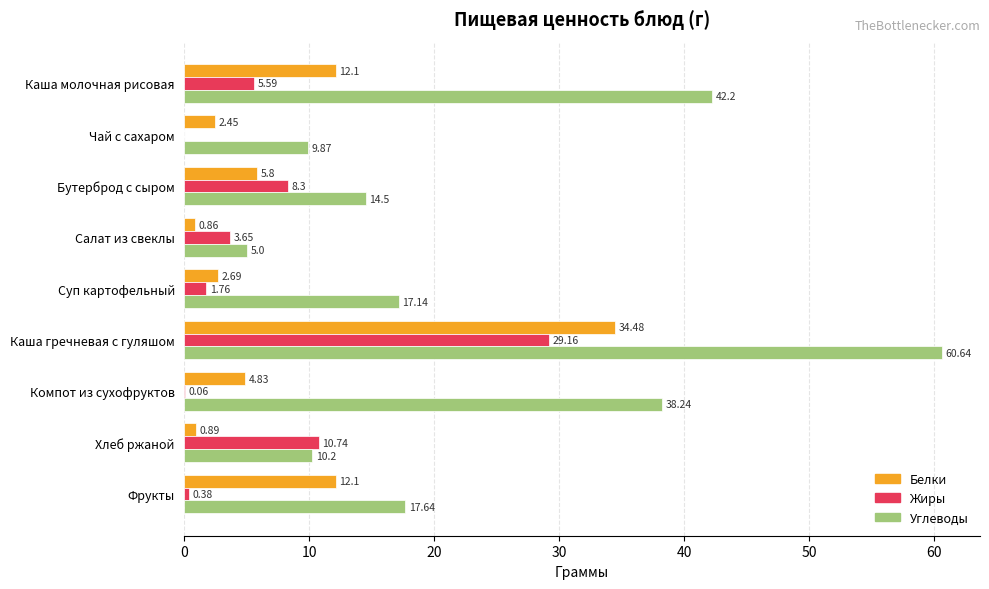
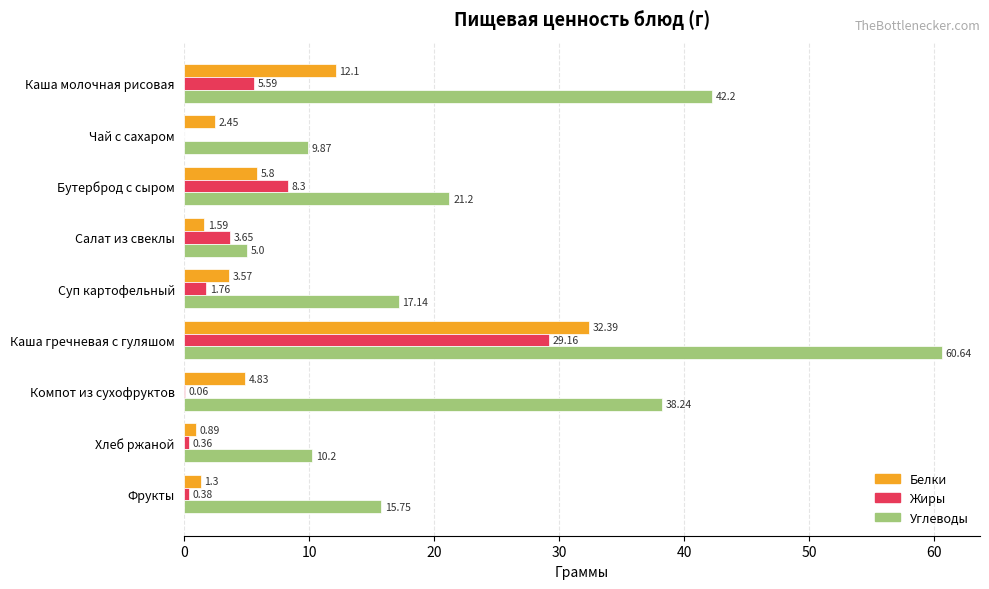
  {
    "Белки": {
      "Каша молочная рисовая": 12.1,
      "Чай с сахаром": 2.45,
      "Бутерброд с сыром": 5.8,
-     "Салат из свеклы": 0.86,
-     "Суп картофельный": 2.69,
-     "Каша гречневая с гуляшом": 34.48,
+     "Салат из свеклы": 1.59,
+     "Суп картофельный": 3.57,
+     "Каша гречневая с гуляшом": 32.39,
      "Компот из сухофруктов": 4.83,
      "Хлеб ржаной": 0.89,
-     "Фрукты": 12.1
+     "Фрукты": 1.3
    },
    "Жиры": {
      "Каша молочная рисовая": 5.59,
      "Бутерброд с сыром": 8.3,
      "Салат из свеклы": 3.65,
      "Суп картофельный": 1.76,
      "Каша гречневая с гуляшом": 29.16,
      "Компот из сухофруктов": 0.06,
-     "Хлеб ржаной": 10.74,
+     "Хлеб ржаной": 0.36,
      "Фрукты": 0.38
    },
    "Углеводы": {
      "Каша молочная рисовая": 42.2,
      "Чай с сахаром": 9.87,
-     "Бутерброд с сыром": 14.5,
+     "Бутерброд с сыром": 21.2,
      "Салат из свеклы": 5.0,
      "Суп картофельный": 17.14,
      "Каша гречневая с гуляшом": 60.64,
      "Компот из сухофруктов": 38.24,
      "Хлеб ржаной": 10.2,
-     "Фрукты": 17.64
+     "Фрукты": 15.75
    }
  }
